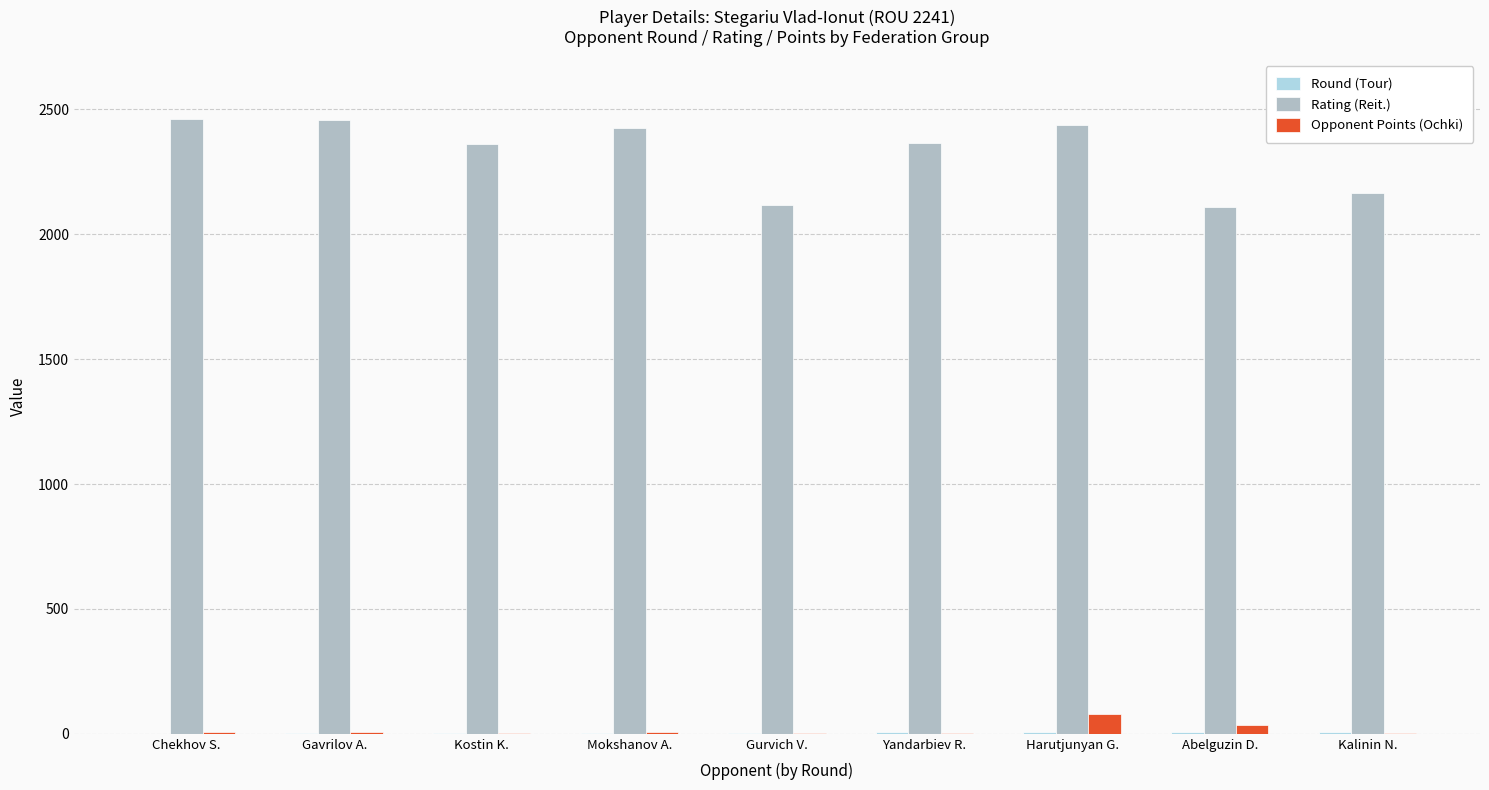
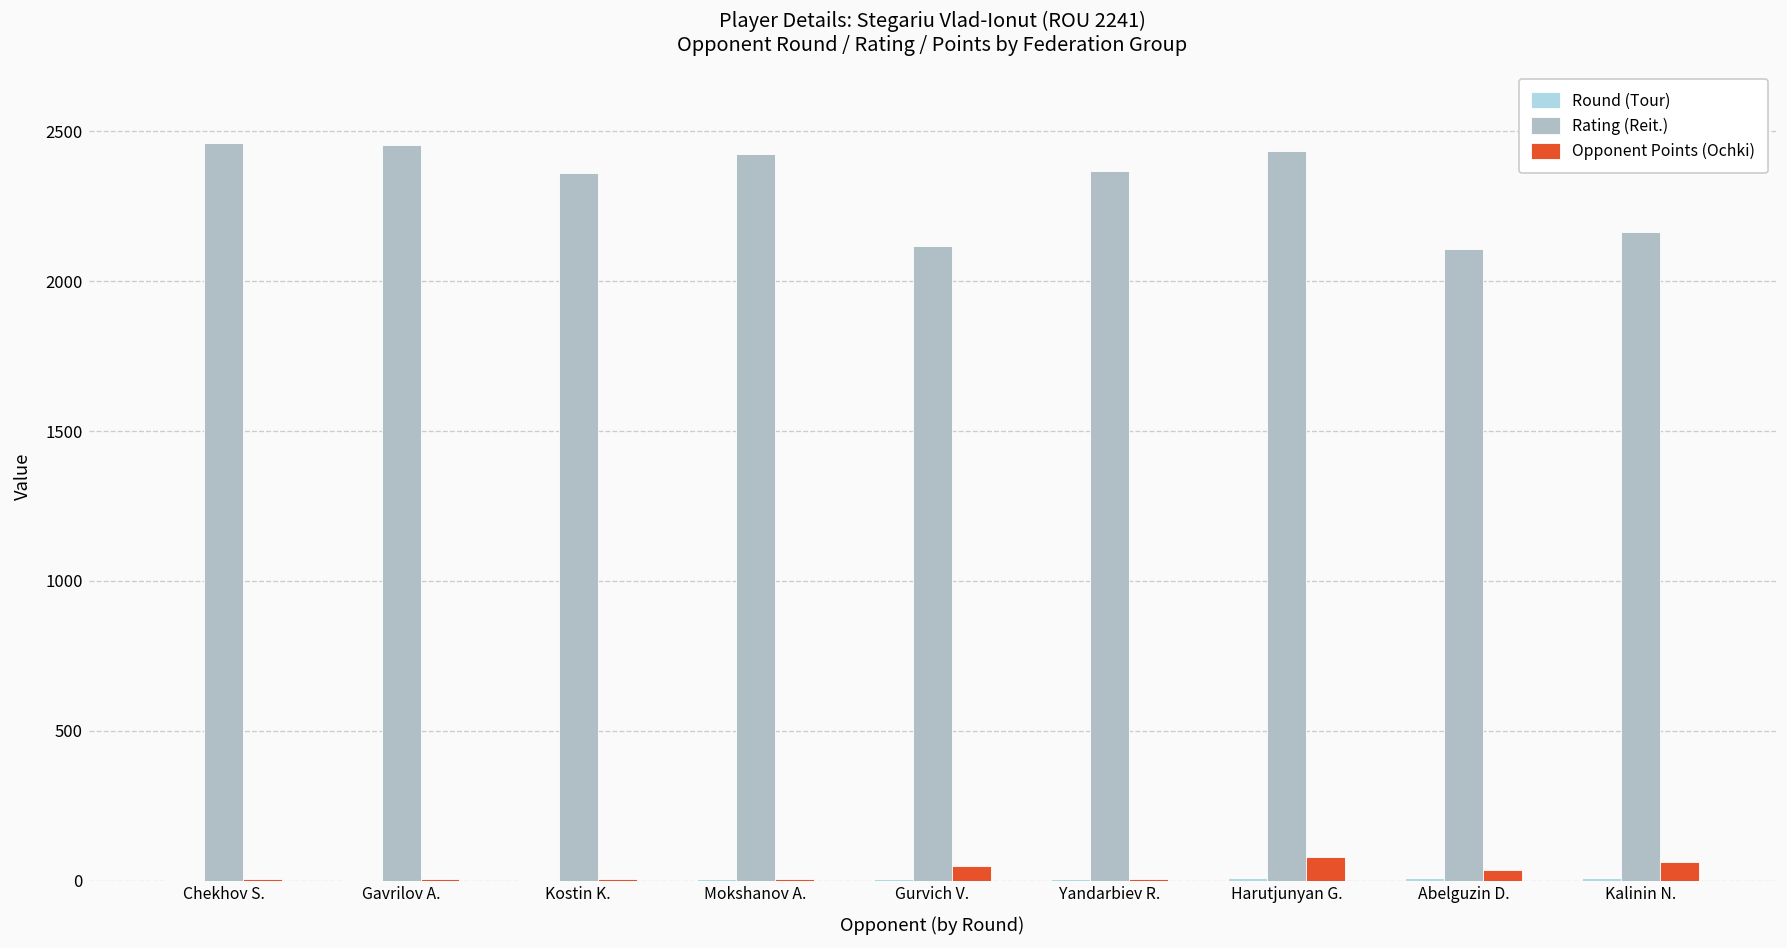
  {
    "Opponent Points (Ochki)": {
-     "Gurvich V.": 0,
+     "Gurvich V.": 50,
      "Harutjunyan G.": 80,
      "Abelguzin D.": 40,
-     "Kalinin N.": 0
+     "Kalinin N.": 60
    }
  }
